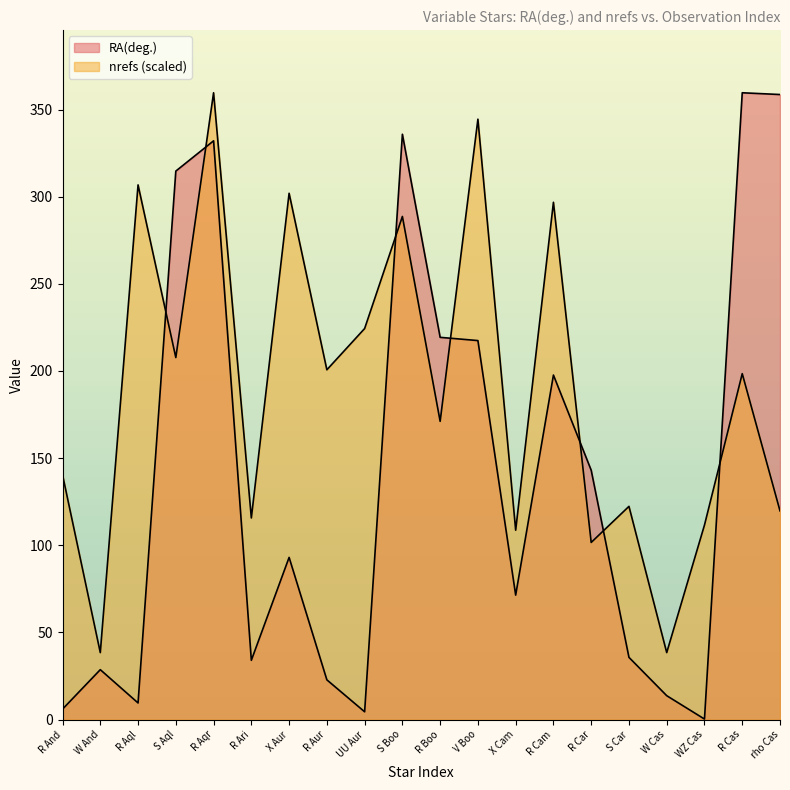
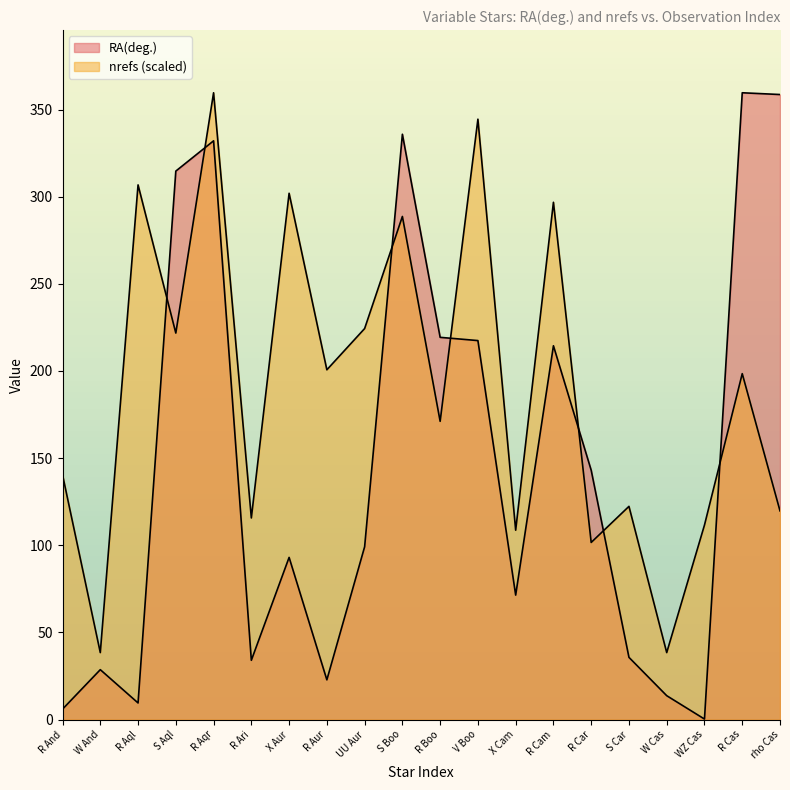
  {
    "RA(deg.)": {
      "R And": 6,
      "W And": 29,
      "R Aql": 10,
      "S Aql": 315,
      "R Aqr": 332,
      "R Ari": 34,
      "X Aur": 93,
      "R Aur": 23,
-     "UU Aur": 4,
+     "UU Aur": 99,
      "S Boo": 336,
      "R Boo": 219,
      "V Boo": 217,
      "X Cam": 71,
-     "R Cam": 198,
+     "R Cam": 214,
      "R Car": 143,
      "S Car": 36,
      "W Cas": 14,
      "WZ Cas": 0,
      "R Cas": 360,
      "rho Cas": 359
    },
    "nrefs (scaled)": {
      "R And": 140,
      "W And": 38,
      "R Aql": 307,
-     "S Aql": 208,
+     "S Aql": 222,
      "R Aqr": 360,
      "R Ari": 116,
      "X Aur": 302,
      "R Aur": 201,
      "UU Aur": 224,
      "S Boo": 289,
      "R Boo": 171,
      "V Boo": 344,
      "X Cam": 109,
      "R Cam": 297,
      "R Car": 102,
      "S Car": 122,
      "W Cas": 38,
      "WZ Cas": 112,
      "R Cas": 198,
      "rho Cas": 120
    }
  }
